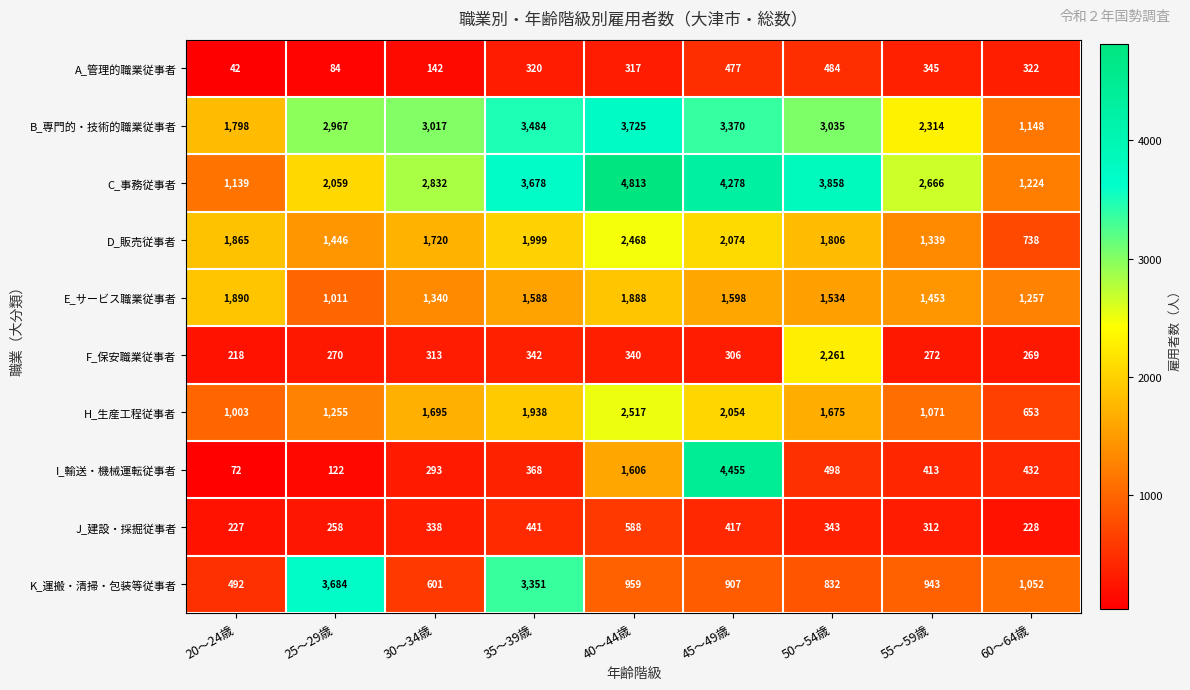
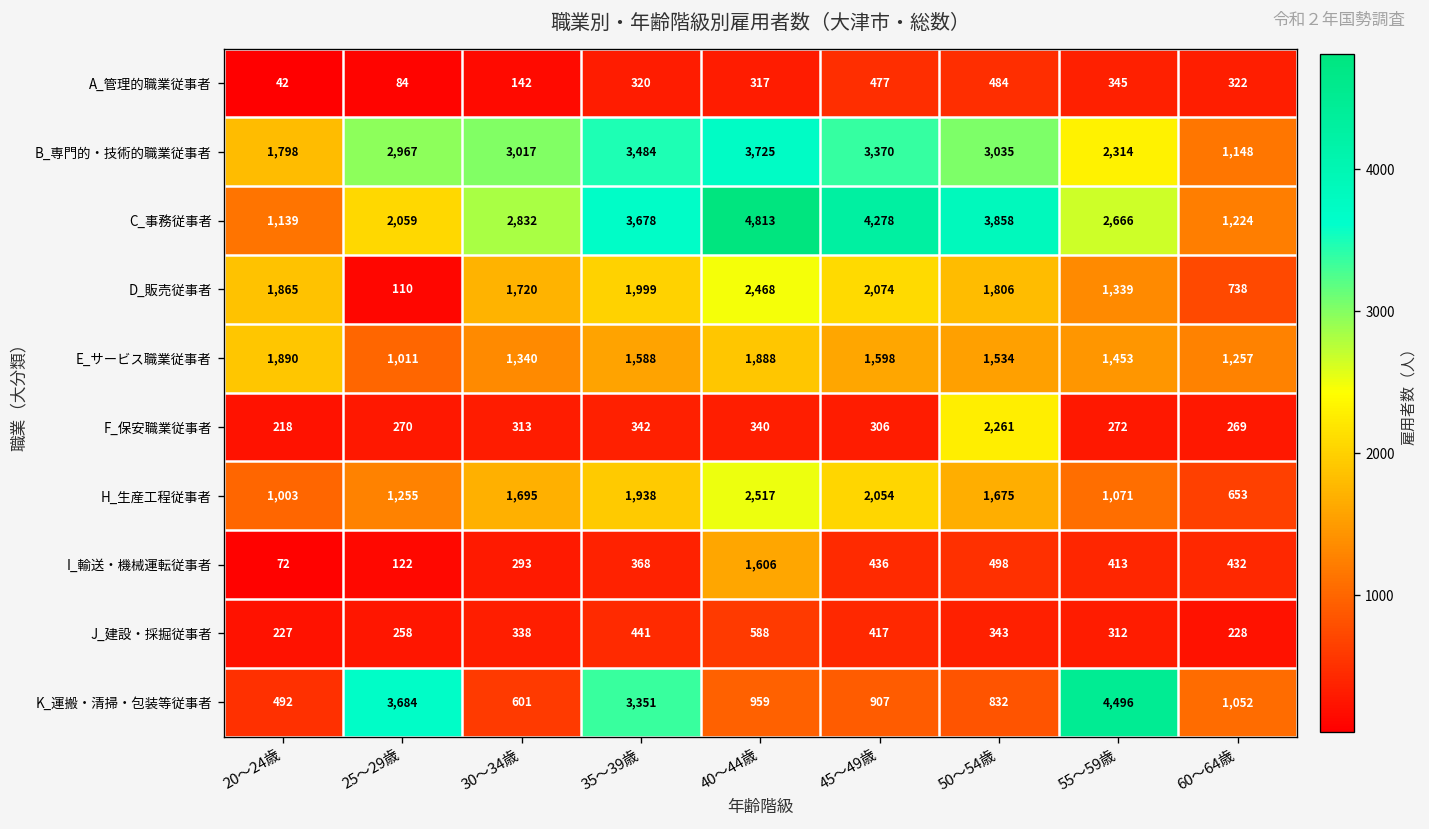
  {
    "A_管理的職業従事者": {
      "20～24歳": "42",
      "25～29歳": "84",
      "30～34歳": "142",
      "35～39歳": "320",
      "40～44歳": "317",
      "45～49歳": "477",
      "50～54歳": "484",
      "55～59歳": "345",
      "60～64歳": "322"
    },
    "B_専門的・技術的職業従事者": {
      "20～24歳": "1,798",
      "25～29歳": "2,967",
      "30～34歳": "3,017",
      "35～39歳": "3,484",
      "40～44歳": "3,725",
      "45～49歳": "3,370",
      "50～54歳": "3,035",
      "55～59歳": "2,314",
      "60～64歳": "1,148"
    },
    "C_事務従事者": {
      "20～24歳": "1,139",
      "25～29歳": "2,059",
      "30～34歳": "2,832",
      "35～39歳": "3,678",
      "40～44歳": "4,813",
      "45～49歳": "4,278",
      "50～54歳": "3,858",
      "55～59歳": "2,666",
      "60～64歳": "1,224"
    },
    "D_販売従事者": {
      "20～24歳": "1,865",
-     "25～29歳": "1,446",
+     "25～29歳": "110",
      "30～34歳": "1,720",
      "35～39歳": "1,999",
      "40～44歳": "2,468",
      "45～49歳": "2,074",
      "50～54歳": "1,806",
      "55～59歳": "1,339",
      "60～64歳": "738"
    },
    "E_サービス職業従事者": {
      "20～24歳": "1,890",
      "25～29歳": "1,011",
      "30～34歳": "1,340",
      "35～39歳": "1,588",
      "40～44歳": "1,888",
      "45～49歳": "1,598",
      "50～54歳": "1,534",
      "55～59歳": "1,453",
      "60～64歳": "1,257"
    },
    "F_保安職業従事者": {
      "20～24歳": "218",
      "25～29歳": "270",
      "30～34歳": "313",
      "35～39歳": "342",
      "40～44歳": "340",
      "45～49歳": "306",
      "50～54歳": "2,261",
      "55～59歳": "272",
      "60～64歳": "269"
    },
    "H_生産工程従事者": {
      "20～24歳": "1,003",
      "25～29歳": "1,255",
      "30～34歳": "1,695",
      "35～39歳": "1,938",
      "40～44歳": "2,517",
      "45～49歳": "2,054",
      "50～54歳": "1,675",
      "55～59歳": "1,071",
      "60～64歳": "653"
    },
    "I_輸送・機械運転従事者": {
      "20～24歳": "72",
      "25～29歳": "122",
      "30～34歳": "293",
      "35～39歳": "368",
      "40～44歳": "1,606",
-     "45～49歳": "4,455",
+     "45～49歳": "436",
      "50～54歳": "498",
      "55～59歳": "413",
      "60～64歳": "432"
    },
    "J_建設・採掘従事者": {
      "20～24歳": "227",
      "25～29歳": "258",
      "30～34歳": "338",
      "35～39歳": "441",
      "40～44歳": "588",
      "45～49歳": "417",
      "50～54歳": "343",
      "55～59歳": "312",
      "60～64歳": "228"
    },
    "K_運搬・清掃・包装等従事者": {
      "20～24歳": "492",
      "25～29歳": "3,684",
      "30～34歳": "601",
      "35～39歳": "3,351",
      "40～44歳": "959",
      "45～49歳": "907",
      "50～54歳": "832",
-     "55～59歳": "943",
+     "55～59歳": "4,496",
      "60～64歳": "1,052"
    }
  }
